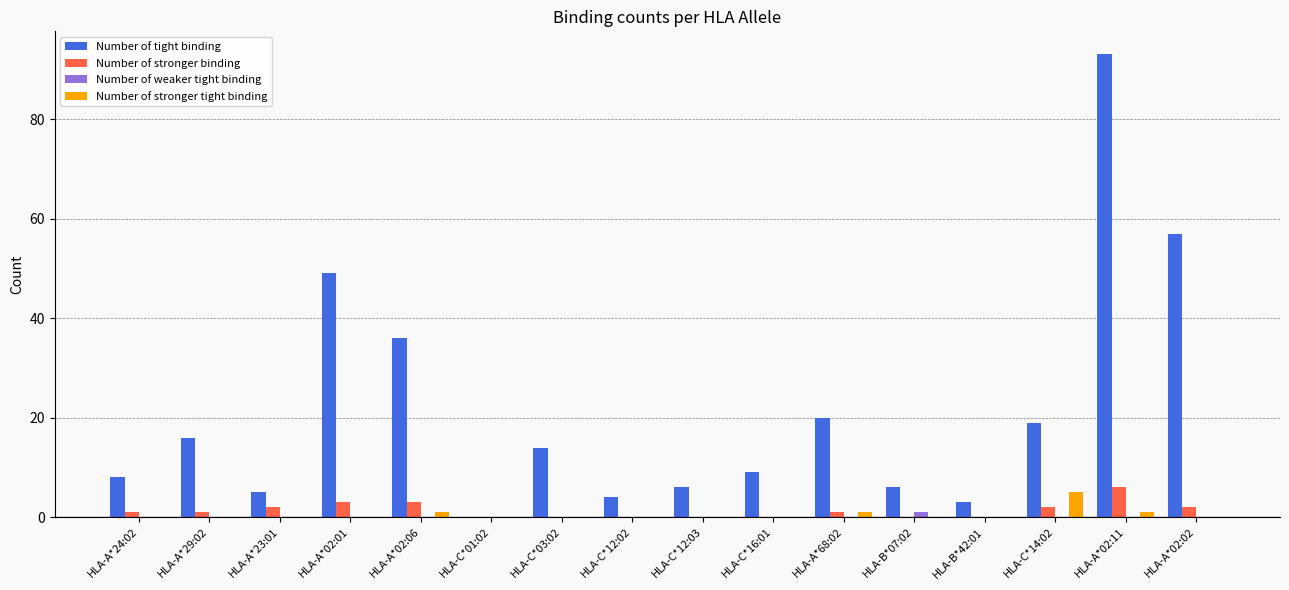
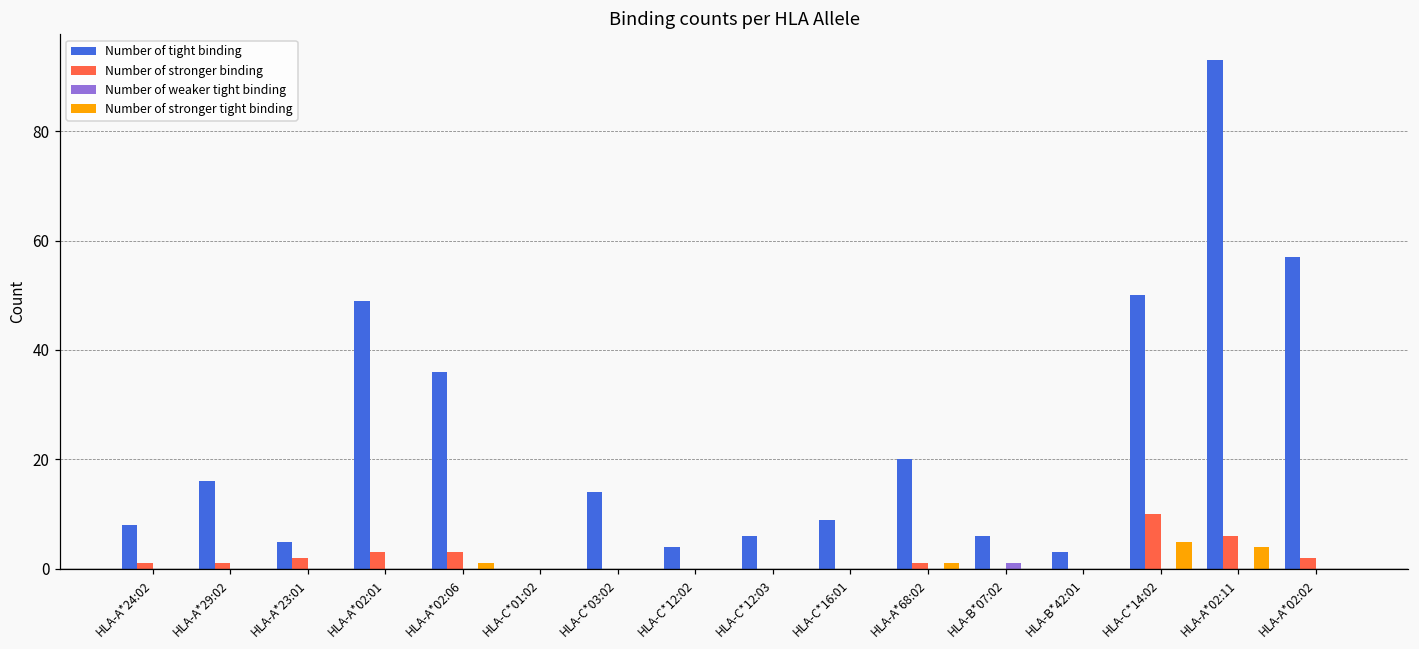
  {
    "Number of tight binding": {
      "HLA-A*24:02": 8,
      "HLA-A*29:02": 16,
      "HLA-A*23:01": 5,
      "HLA-A*02:01": 49,
      "HLA-A*02:06": 36,
      "HLA-C*01:02": 0,
      "HLA-C*03:02": 14,
      "HLA-C*12:02": 4,
      "HLA-C*12:03": 6,
      "HLA-C*16:01": 9,
      "HLA-A*68:02": 20,
      "HLA-B*07:02": 6,
      "HLA-B*42:01": 3,
-     "HLA-C*14:02": 19,
+     "HLA-C*14:02": 50,
      "HLA-A*02:11": 93,
      "HLA-A*02:02": 57
    },
    "Number of stronger binding": {
      "HLA-A*24:02": 1,
      "HLA-A*29:02": 1,
      "HLA-A*23:01": 2,
      "HLA-A*02:01": 3,
      "HLA-A*02:06": 3,
      "HLA-C*01:02": 0,
      "HLA-C*03:02": 0,
      "HLA-C*12:02": 0,
      "HLA-C*12:03": 0,
      "HLA-C*16:01": 0,
      "HLA-A*68:02": 1,
      "HLA-B*07:02": 0,
      "HLA-B*42:01": 0,
-     "HLA-C*14:02": 2,
+     "HLA-C*14:02": 10,
      "HLA-A*02:11": 6,
      "HLA-A*02:02": 2
    },
    "Number of weaker tight binding": {
      "HLA-A*24:02": 0,
      "HLA-A*29:02": 0,
      "HLA-A*23:01": 0,
      "HLA-A*02:01": 0,
      "HLA-A*02:06": 0,
      "HLA-C*01:02": 0,
      "HLA-C*03:02": 0,
      "HLA-C*12:02": 0,
      "HLA-C*12:03": 0,
      "HLA-C*16:01": 0,
      "HLA-A*68:02": 0,
      "HLA-B*07:02": 1,
      "HLA-B*42:01": 0,
      "HLA-C*14:02": 0,
      "HLA-A*02:11": 0,
      "HLA-A*02:02": 0
    },
    "Number of stronger tight binding": {
      "HLA-A*24:02": 0,
      "HLA-A*29:02": 0,
      "HLA-A*23:01": 0,
      "HLA-A*02:01": 0,
      "HLA-A*02:06": 1,
      "HLA-C*01:02": 0,
      "HLA-C*03:02": 0,
      "HLA-C*12:02": 0,
      "HLA-C*12:03": 0,
      "HLA-C*16:01": 0,
      "HLA-A*68:02": 1,
      "HLA-B*07:02": 0,
      "HLA-B*42:01": 0,
      "HLA-C*14:02": 5,
-     "HLA-A*02:11": 1,
+     "HLA-A*02:11": 4,
      "HLA-A*02:02": 0
    }
  }
